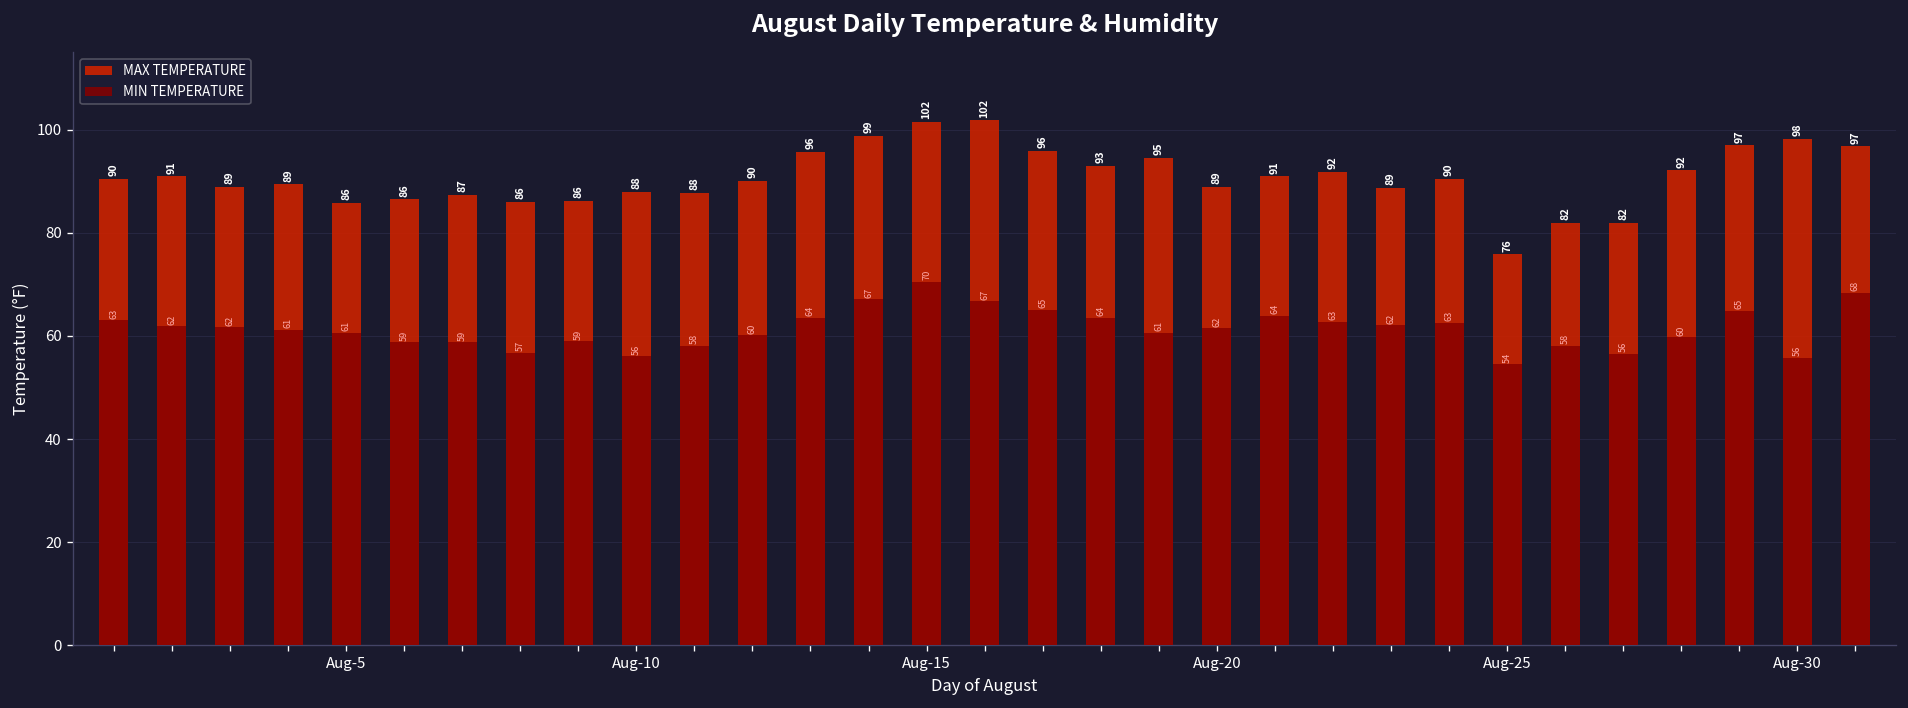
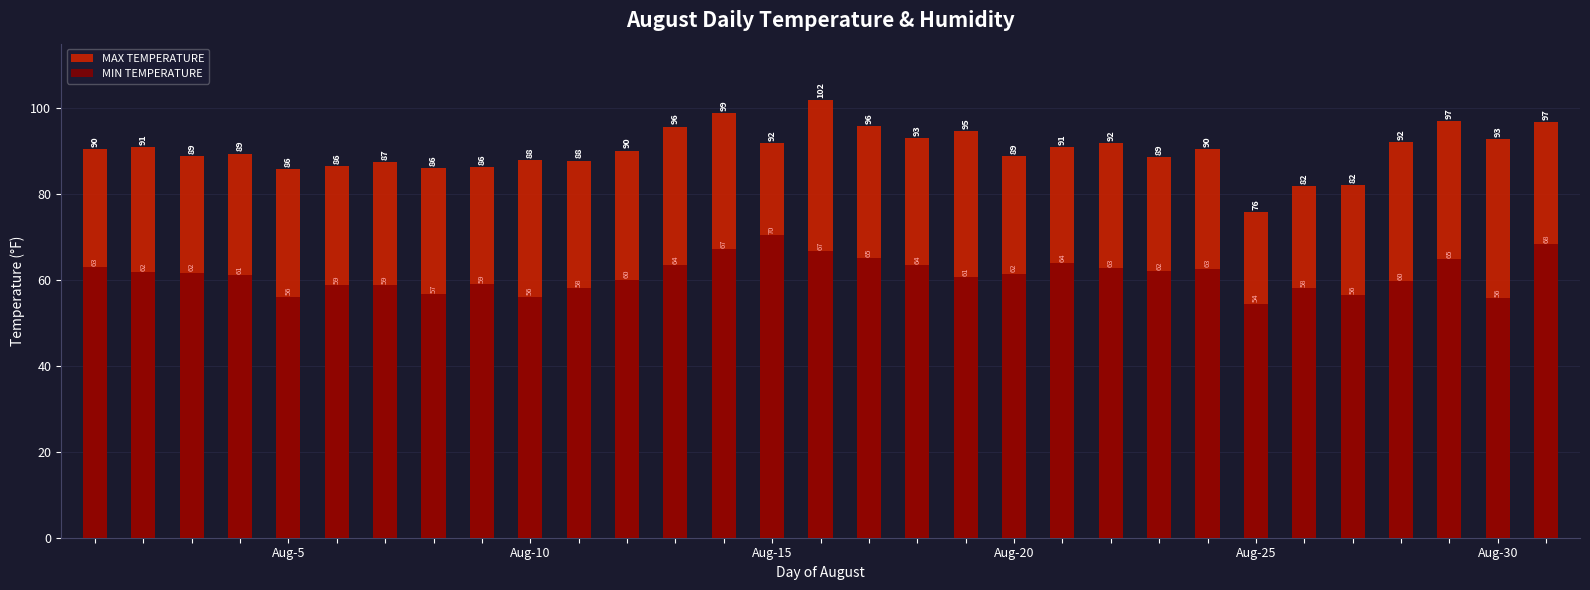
  {
    "MAX TEMPERATURE": {
      "Aug-5": 86,
      "Aug-10": 88,
-     "Aug-15": 102,
+     "Aug-15": 92,
      "Aug-20": 89,
      "Aug-25": 76,
-     "Aug-30": 98
+     "Aug-30": 93
    },
    "MIN TEMPERATURE": {
-     "Aug-5": 61
+     "Aug-5": 56
    }
  }
